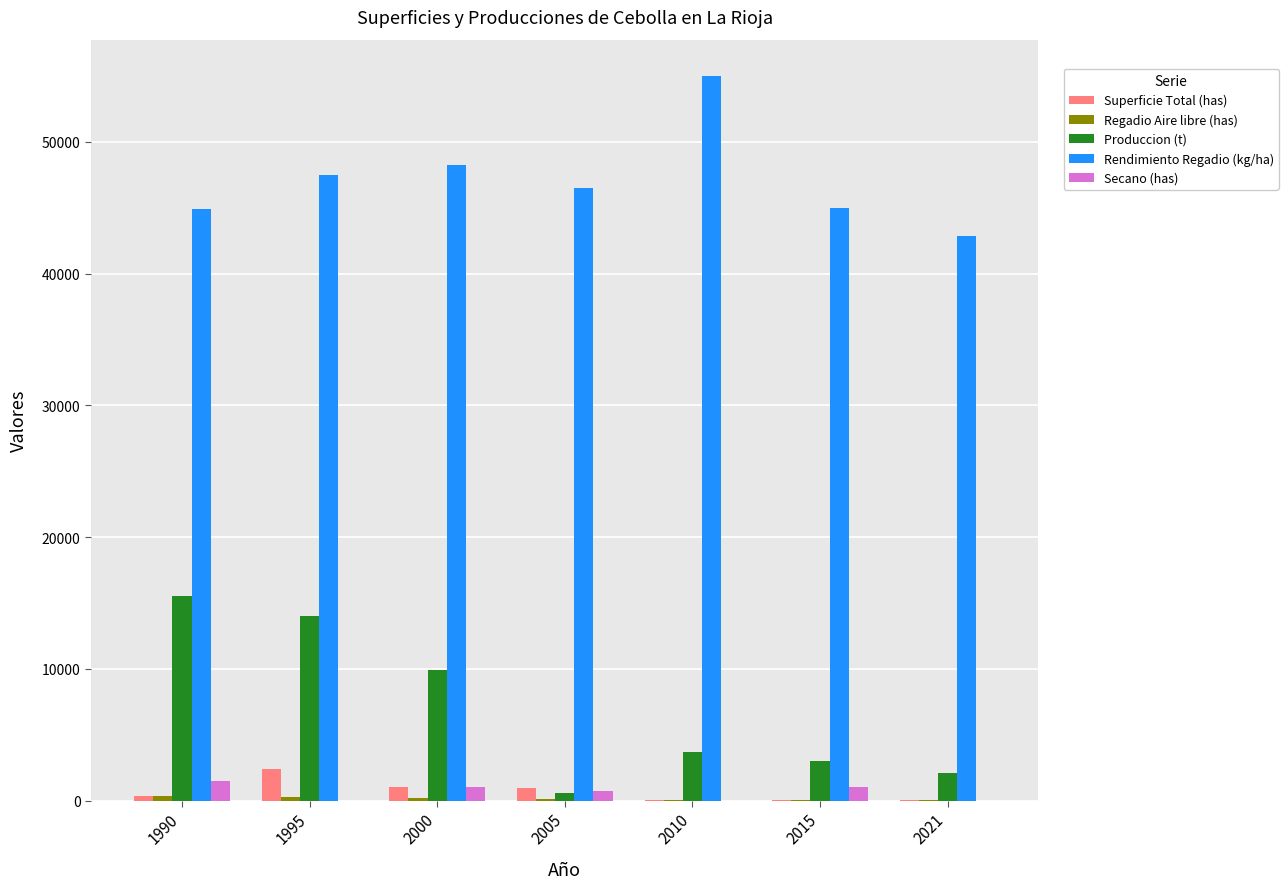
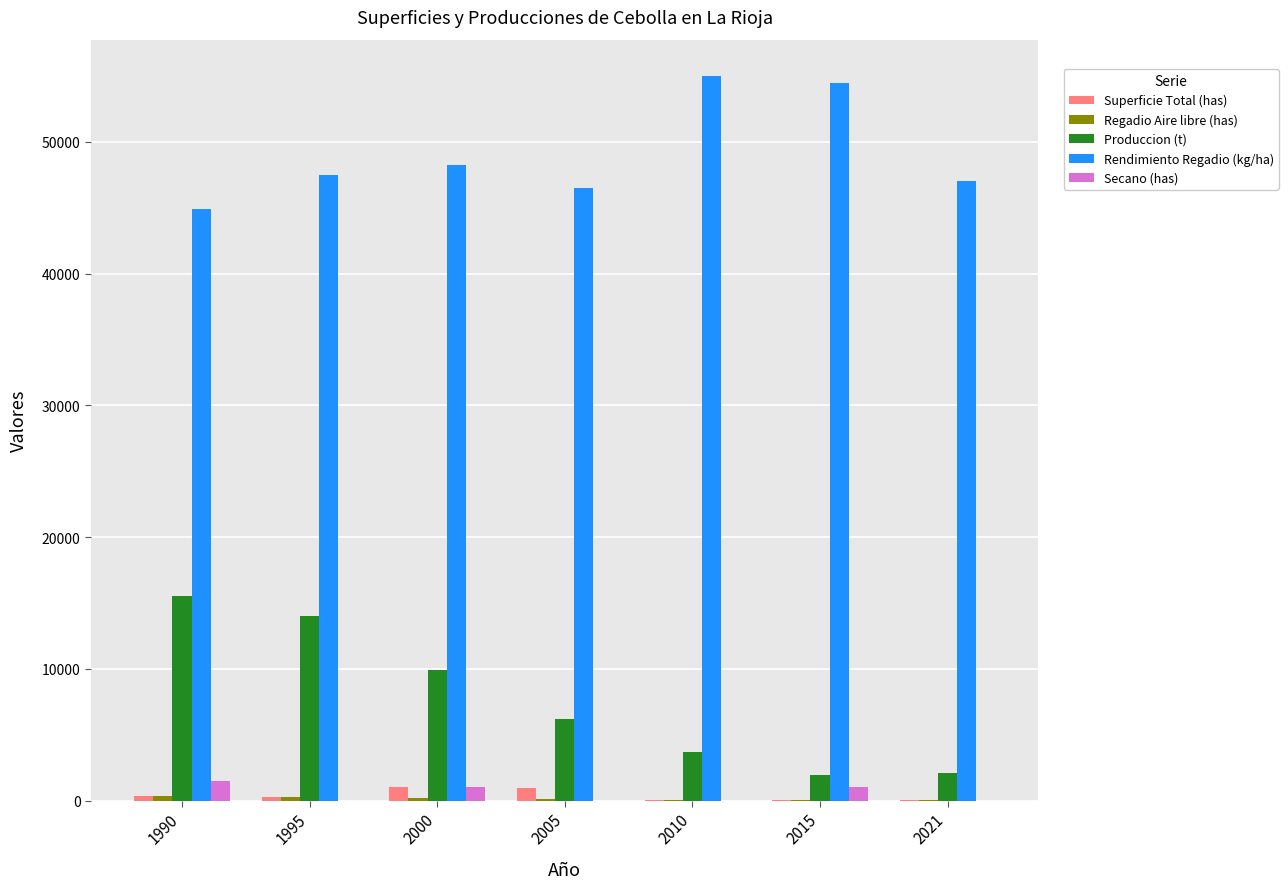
  {
    "Superficie Total (has)": {
      "1990": 300,
-     "1995": 2400,
+     "1995": 300,
      "2000": 1000,
      "2005": 1000
    },
    "Regadio Aire libre (has)": {
      "1990": 300,
      "1995": 300,
      "2000": 200
    },
    "Produccion (t)": {
      "1990": 15500,
      "1995": 14000,
      "2000": 9900,
-     "2005": 600,
+     "2005": 6200,
      "2010": 3700,
-     "2015": 3000,
+     "2015": 2000,
      "2021": 2100
    },
    "Rendimiento Regadio (kg/ha)": {
      "1990": 44900,
      "1995": 47500,
      "2000": 48200,
      "2005": 46500,
      "2010": 55000,
-     "2015": 45000,
-     "2021": 42900
+     "2015": 54400,
+     "2021": 47000
    },
    "Secano (has)": {
      "1990": 1500,
      "2000": 1000,
-     "2005": 700,
+     "2005": 0,
      "2010": 0,
      "2015": 1000,
      "2021": 0
    }
  }
